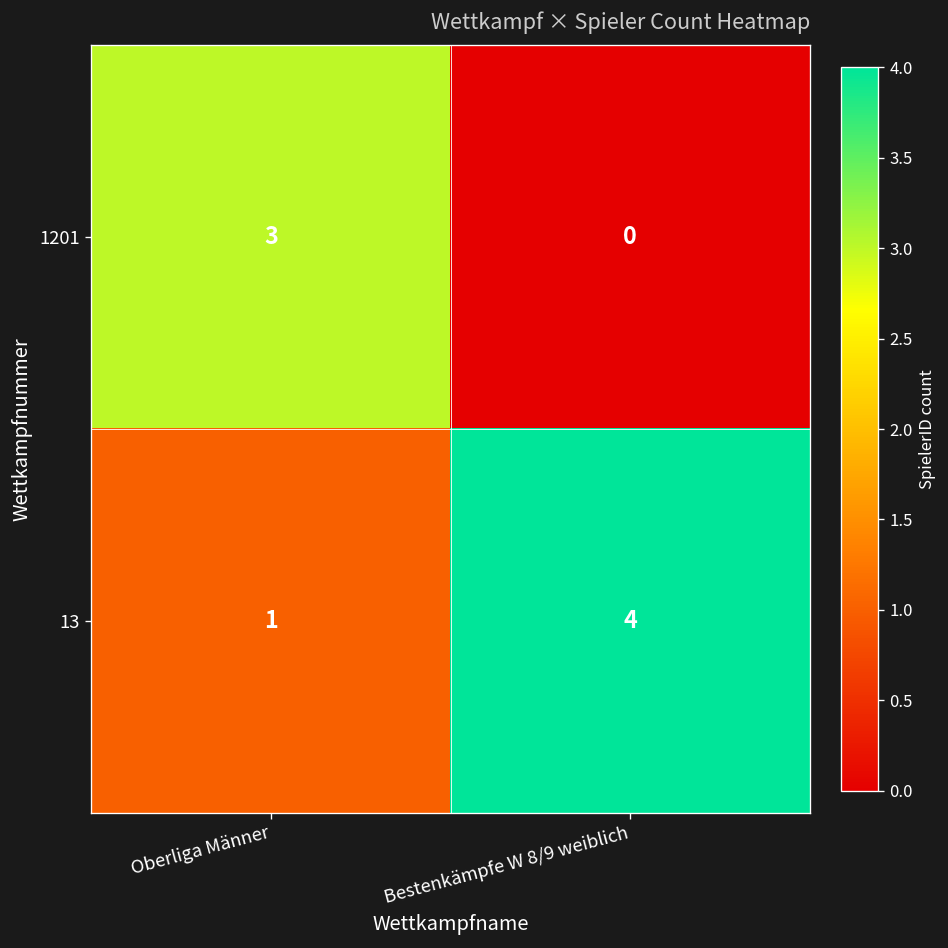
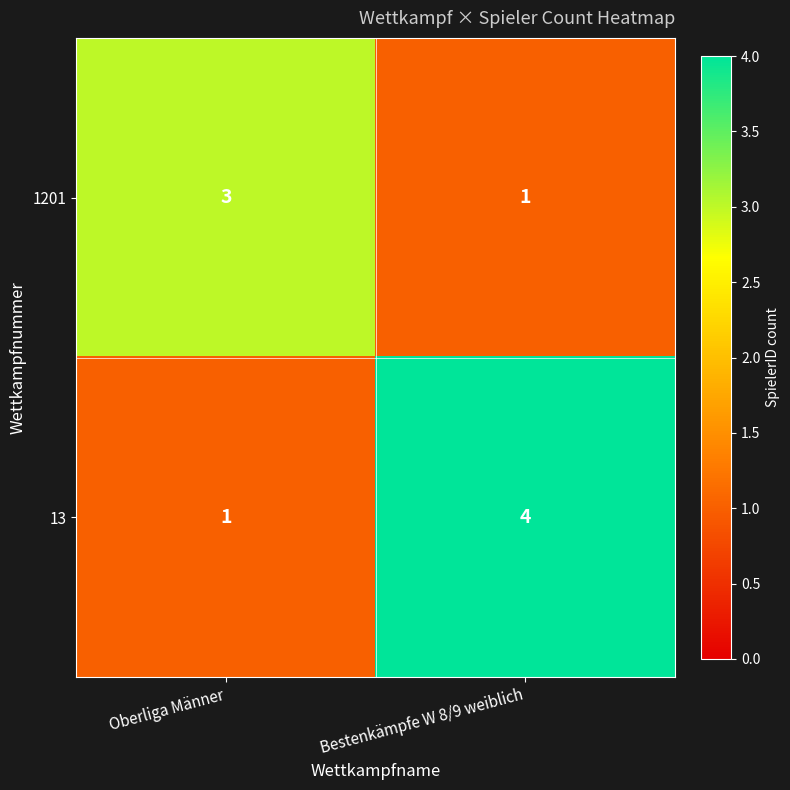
  {
    "1201": {
      "Oberliga Männer": 3,
-     "Bestenkämpfe W 8/9 weiblich": 0
+     "Bestenkämpfe W 8/9 weiblich": 1
    },
    "13": {
      "Oberliga Männer": 1,
      "Bestenkämpfe W 8/9 weiblich": 4
    }
  }
